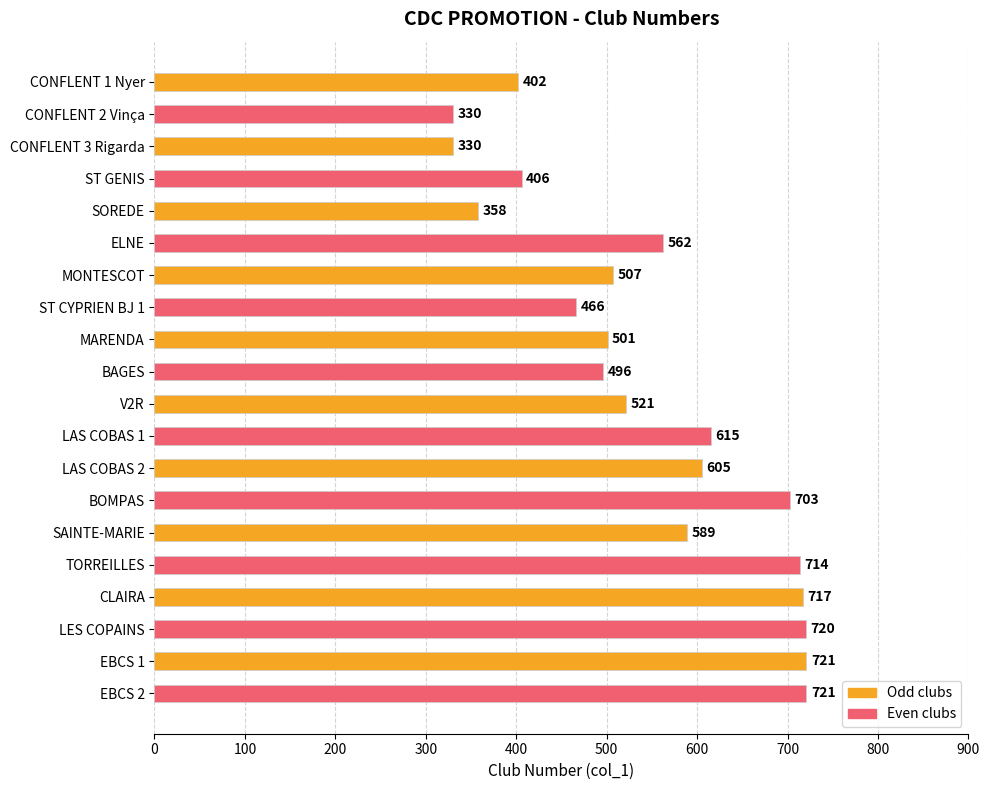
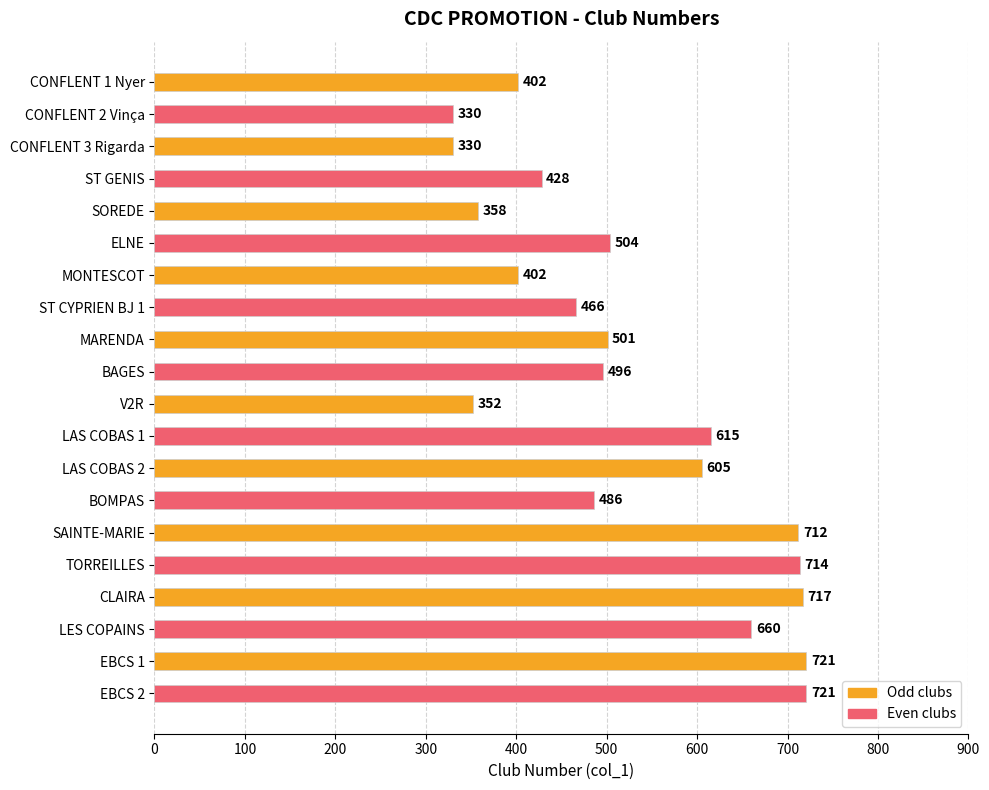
  {
    "CONFLENT 1 Nyer": 402,
    "CONFLENT 2 Vinça": 330,
    "CONFLENT 3 Rigarda": 330,
-   "ST GENIS": 406,
+   "ST GENIS": 428,
    "SOREDE": 358,
-   "ELNE": 562,
-   "MONTESCOT": 507,
+   "ELNE": 504,
+   "MONTESCOT": 402,
    "ST CYPRIEN BJ 1": 466,
    "MARENDA": 501,
    "BAGES": 496,
-   "V2R": 521,
+   "V2R": 352,
    "LAS COBAS 1": 615,
    "LAS COBAS 2": 605,
-   "BOMPAS": 703,
-   "SAINTE-MARIE": 589,
+   "BOMPAS": 486,
+   "SAINTE-MARIE": 712,
    "TORREILLES": 714,
    "CLAIRA": 717,
-   "LES COPAINS": 720,
+   "LES COPAINS": 660,
    "EBCS 1": 721,
    "EBCS 2": 721
  }
